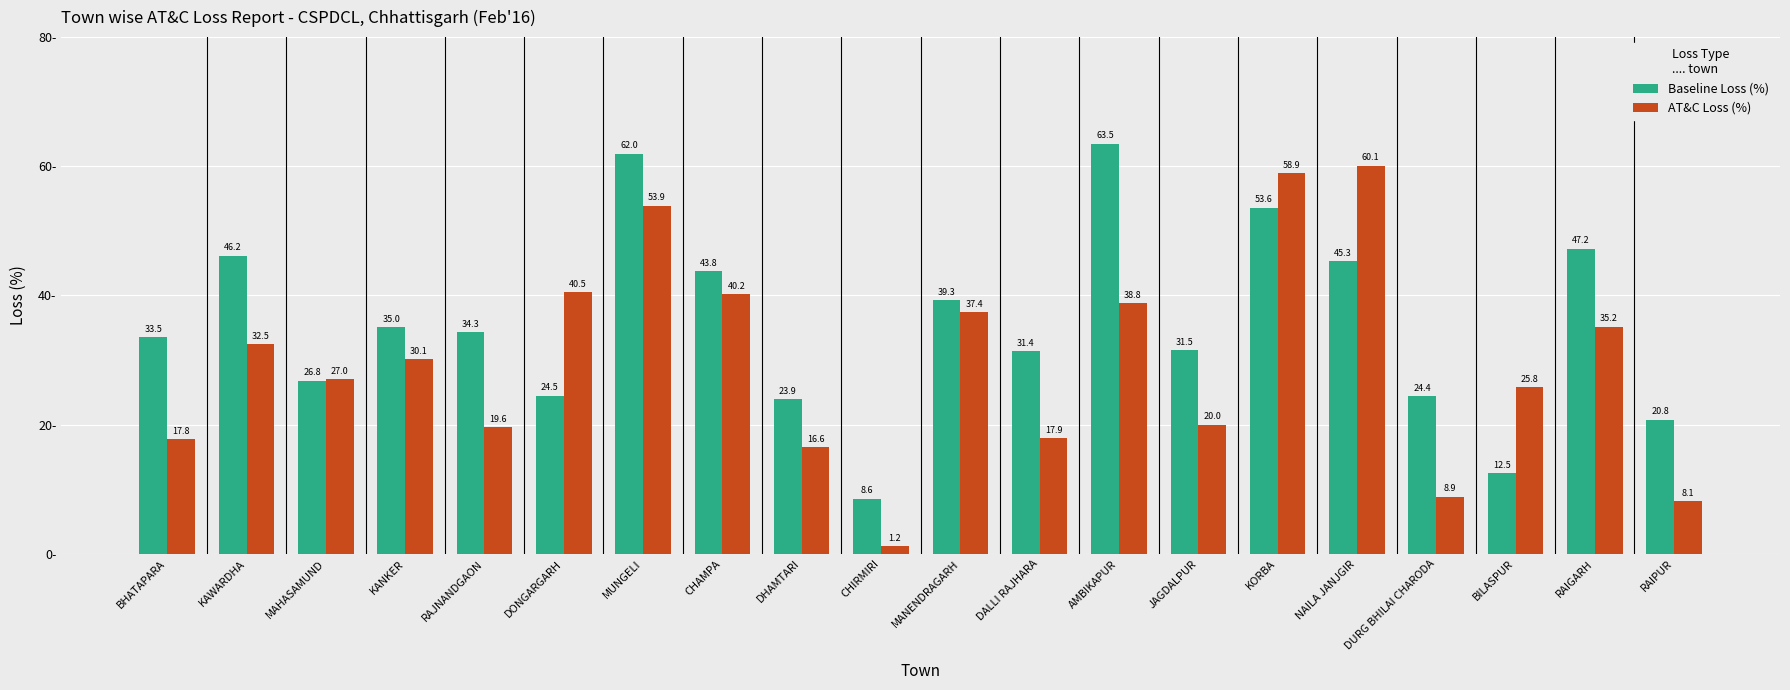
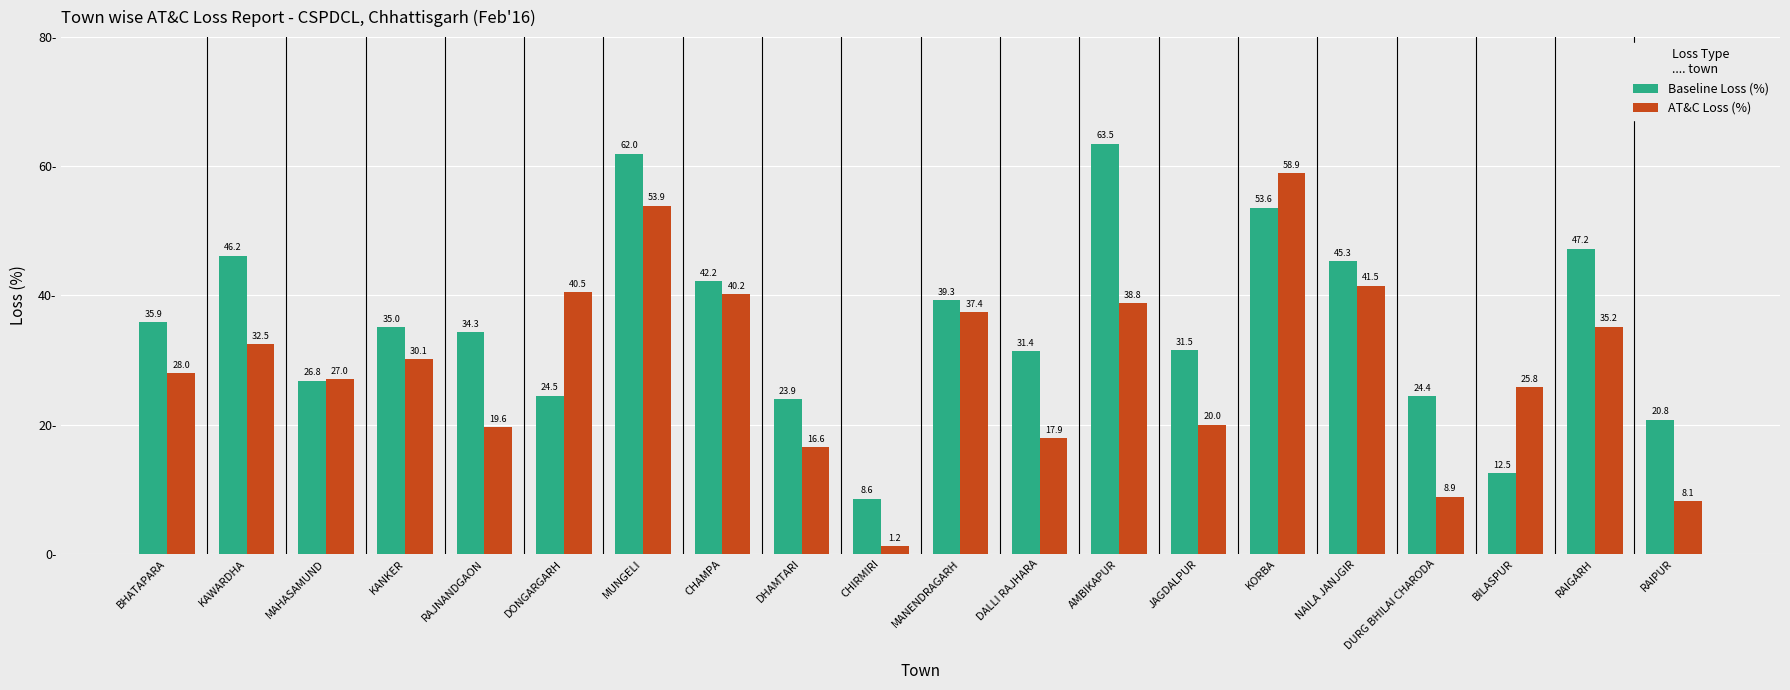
  {
    "Baseline Loss (%)": {
-     "BHATAPARA": 33.5,
+     "BHATAPARA": 35.9,
      "KAWARDHA": 46.2,
      "MAHASAMUND": 26.8,
      "KANKER": 35.0,
      "RAJNANDGAON": 34.3,
      "DONGARGARH": 24.5,
      "MUNGELI": 62.0,
-     "CHAMPA": 43.8,
+     "CHAMPA": 42.2,
      "DHAMTARI": 23.9,
      "CHIRMIRI": 8.6,
      "MANENDRAGARH": 39.3,
      "DALLI RAJHARA": 31.4,
      "AMBIKAPUR": 63.5,
      "JAGDALPUR": 31.5,
      "KORBA": 53.6,
      "NAILA JANJGIR": 45.3,
      "DURG BHILAI CHARODA": 24.4,
      "BILASPUR": 12.5,
      "RAIGARH": 47.2,
      "RAIPUR": 20.8
    },
    "AT&C Loss (%)": {
-     "BHATAPARA": 17.8,
+     "BHATAPARA": 28.0,
      "KAWARDHA": 32.5,
      "MAHASAMUND": 27.0,
      "KANKER": 30.1,
      "RAJNANDGAON": 19.6,
      "DONGARGARH": 40.5,
      "MUNGELI": 53.9,
      "CHAMPA": 40.2,
      "DHAMTARI": 16.6,
      "CHIRMIRI": 1.2,
      "MANENDRAGARH": 37.4,
      "DALLI RAJHARA": 17.9,
      "AMBIKAPUR": 38.8,
      "JAGDALPUR": 20.0,
      "KORBA": 58.9,
-     "NAILA JANJGIR": 60.1,
+     "NAILA JANJGIR": 41.5,
      "DURG BHILAI CHARODA": 8.9,
      "BILASPUR": 25.8,
      "RAIGARH": 35.2,
      "RAIPUR": 8.1
    }
  }
